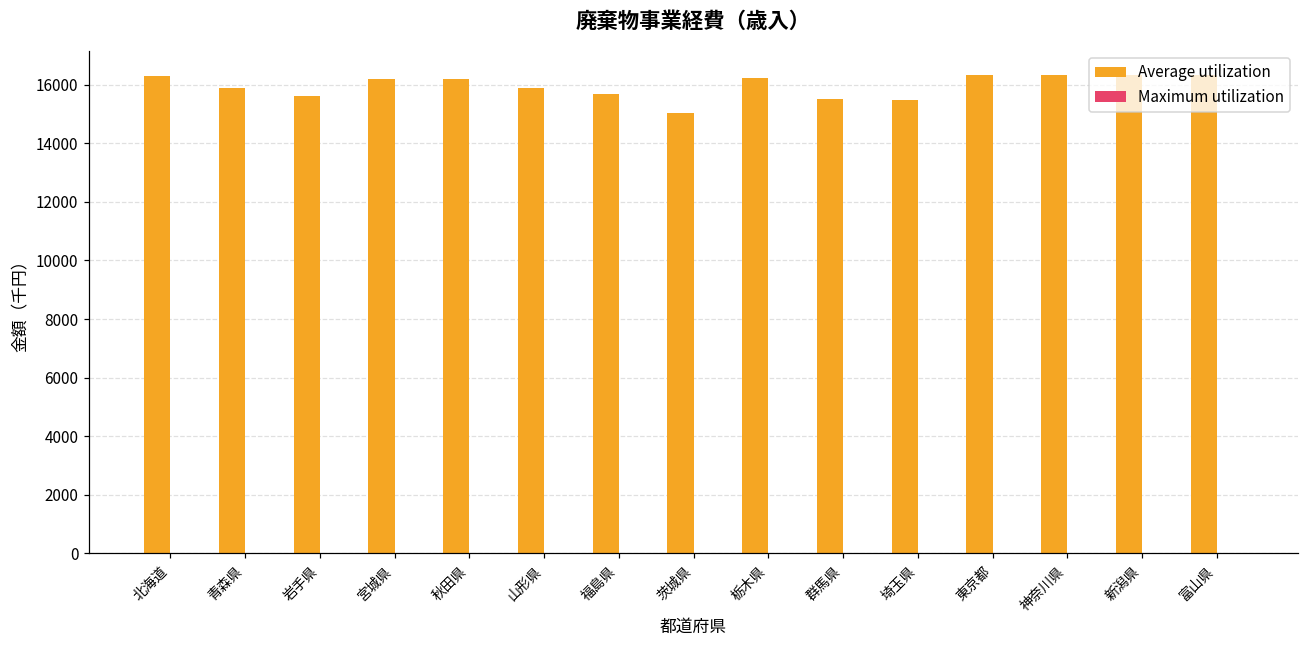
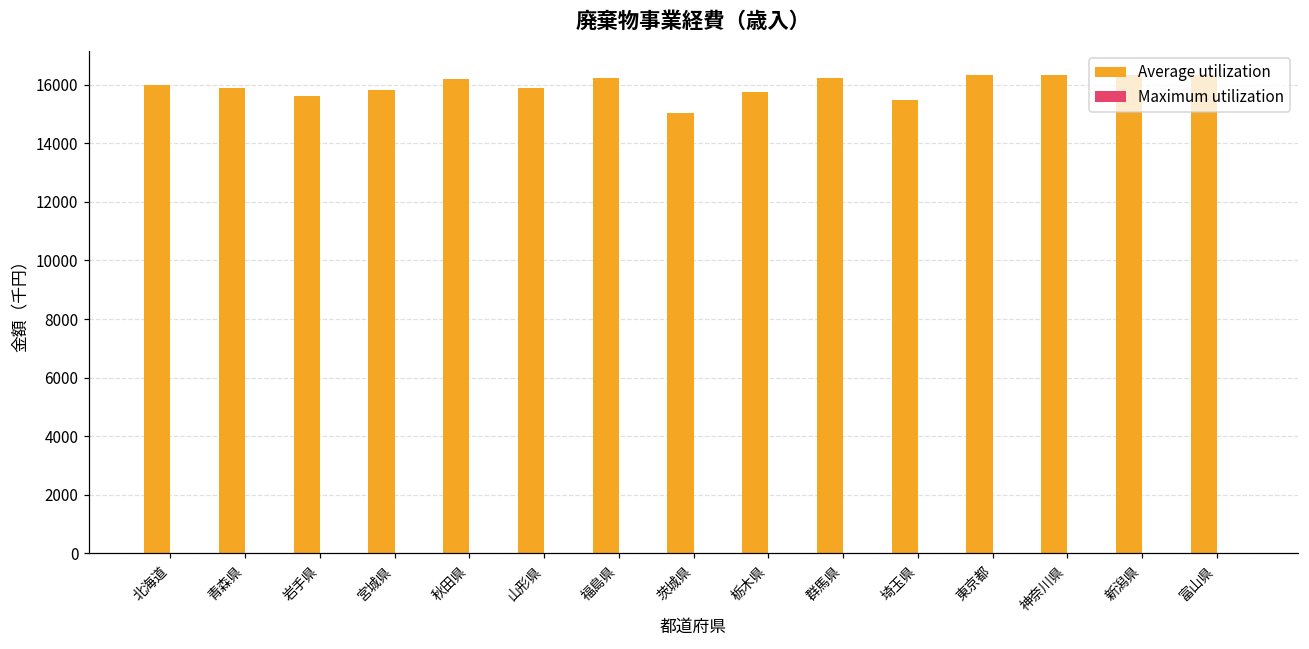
  {
    "Average utilization": {
-     "北海道": 16300,
+     "北海道": 16000,
      "青森県": 15900,
      "岩手県": 15600,
-     "宮城県": 16200,
+     "宮城県": 15800,
      "秋田県": 16200,
      "山形県": 15900,
-     "福島県": 15700,
+     "福島県": 16200,
      "茨城県": 15000,
-     "栃木県": 16200,
-     "群馬県": 15500,
+     "栃木県": 15700,
+     "群馬県": 16200,
      "埼玉県": 15500,
      "東京都": 16300,
      "神奈川県": 16300
    },
    "Maximum utilization": {
      "北海道": 0,
      "青森県": 0,
      "岩手県": 0,
      "宮城県": 0,
      "秋田県": 0,
      "山形県": 0,
      "福島県": 0,
      "茨城県": 0,
      "栃木県": 0,
      "群馬県": 0,
      "埼玉県": 0,
      "東京都": 0,
      "神奈川県": 0,
      "新潟県": 0,
      "富山県": 0
    }
  }
